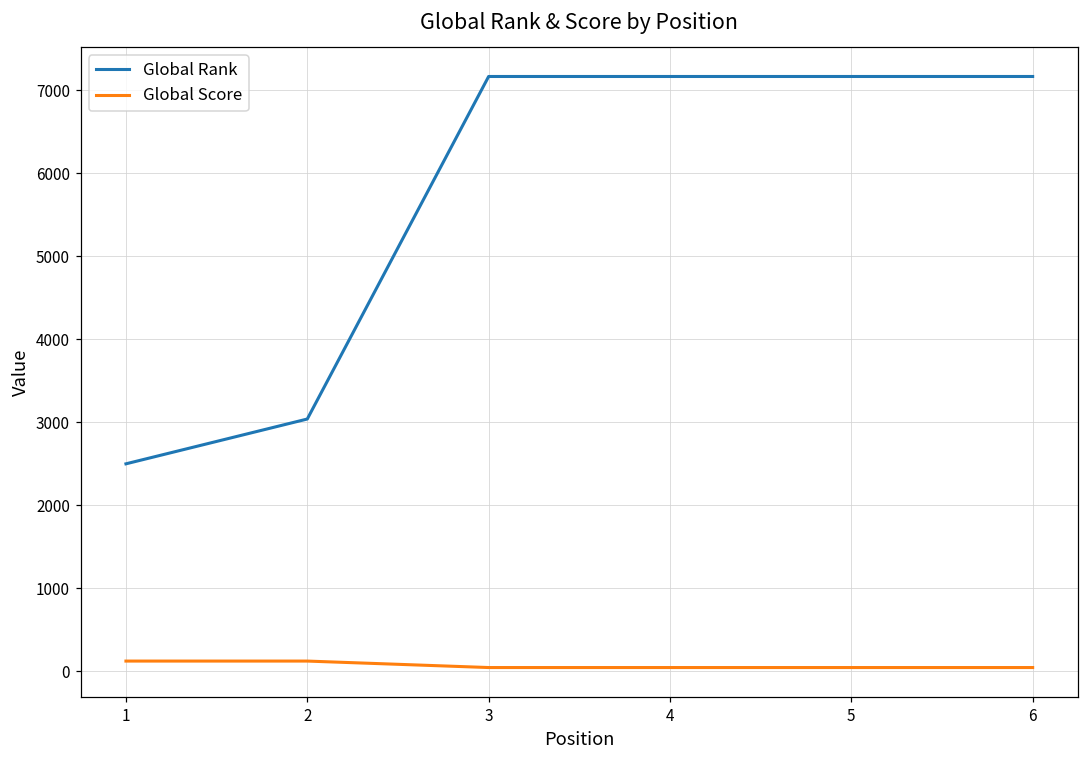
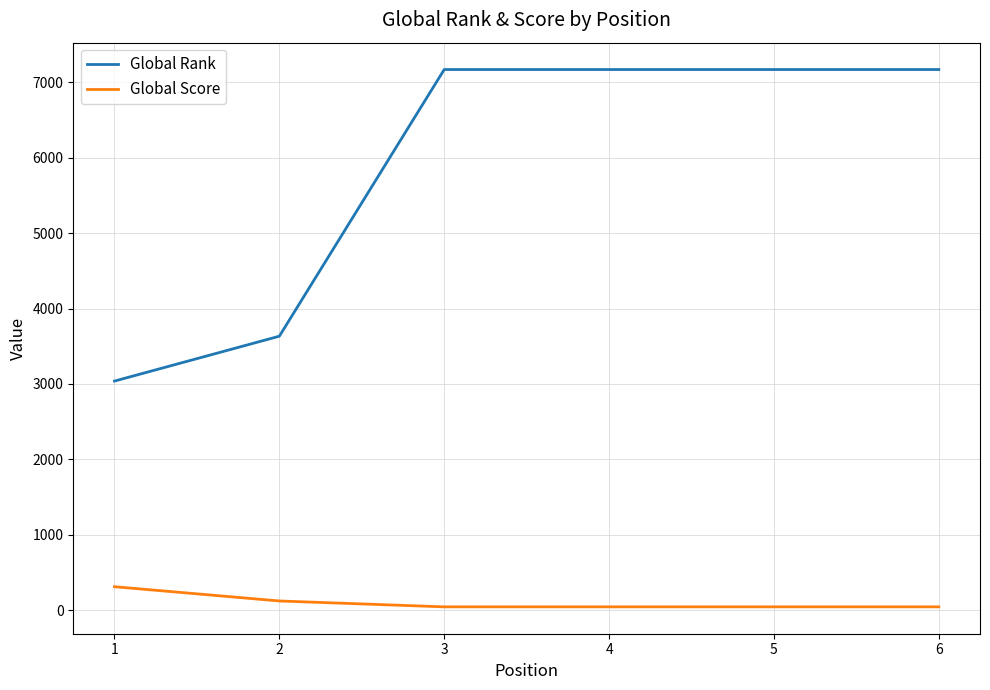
  {
    "Global Rank": {
-     "1": 2500,
-     "2": 3000,
+     "1": 3000,
+     "2": 3600,
      "3": 7200,
      "4": 7200,
      "5": 7200,
      "6": 7200
    },
    "Global Score": {
-     "1": 100,
+     "1": 300,
      "2": 100,
      "3": 0,
      "4": 0,
      "5": 0,
      "6": 0
    }
  }
